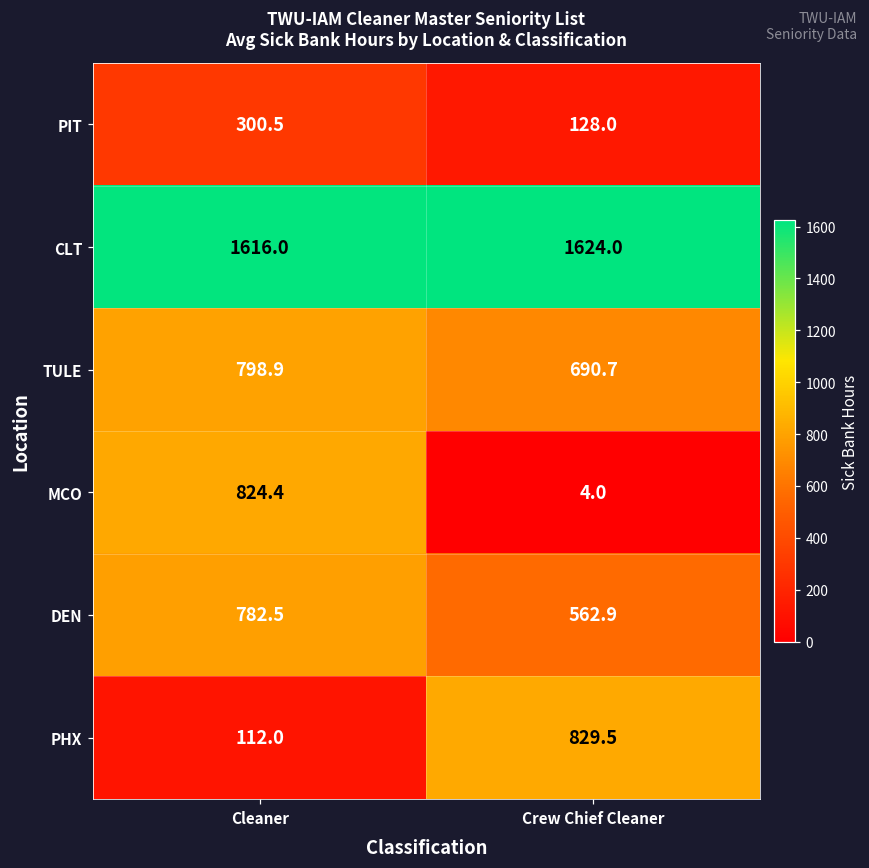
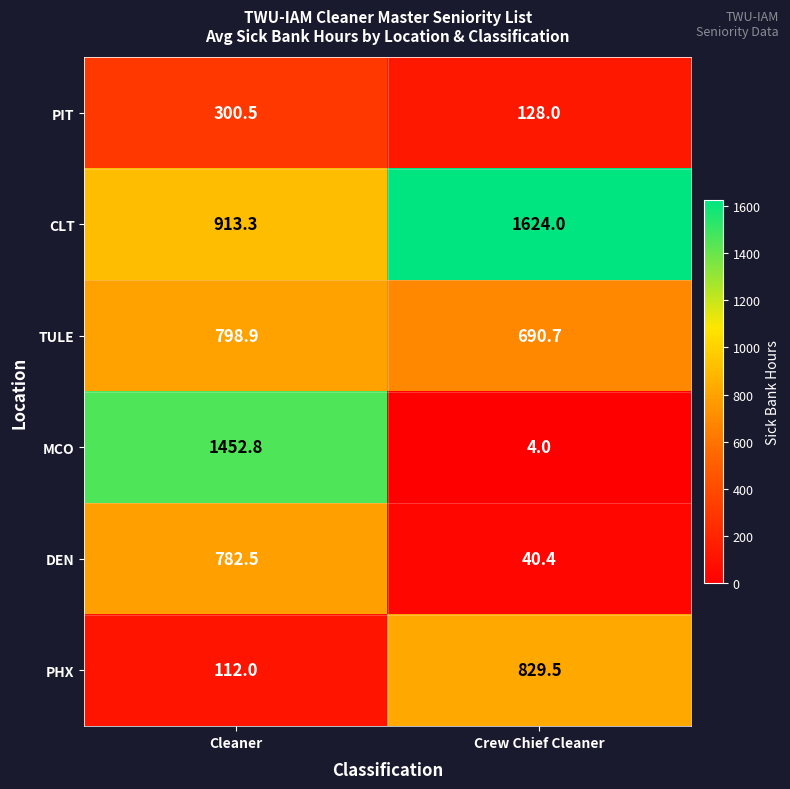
  {
    "PIT": {
      "Cleaner": 300.5,
      "Crew Chief Cleaner": 128.0
    },
    "CLT": {
-     "Cleaner": 1616.0,
+     "Cleaner": 913.3,
      "Crew Chief Cleaner": 1624.0
    },
    "TULE": {
      "Cleaner": 798.9,
      "Crew Chief Cleaner": 690.7
    },
    "MCO": {
-     "Cleaner": 824.4,
+     "Cleaner": 1452.8,
      "Crew Chief Cleaner": 4.0
    },
    "DEN": {
      "Cleaner": 782.5,
-     "Crew Chief Cleaner": 562.9
+     "Crew Chief Cleaner": 40.4
    },
    "PHX": {
      "Cleaner": 112.0,
      "Crew Chief Cleaner": 829.5
    }
  }
